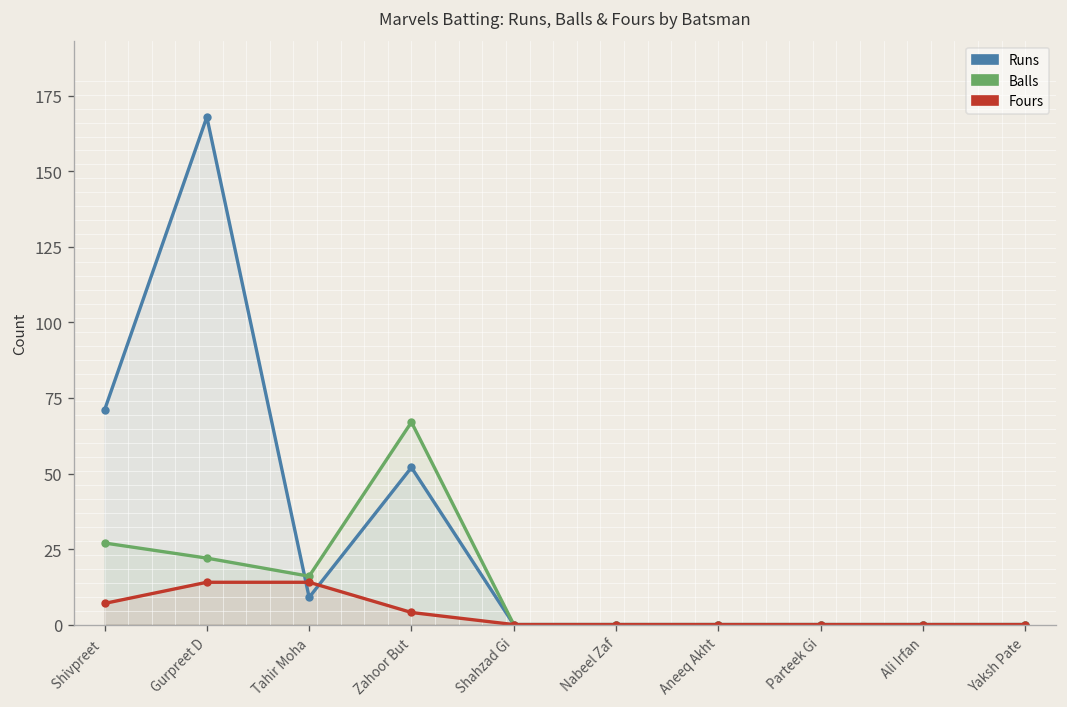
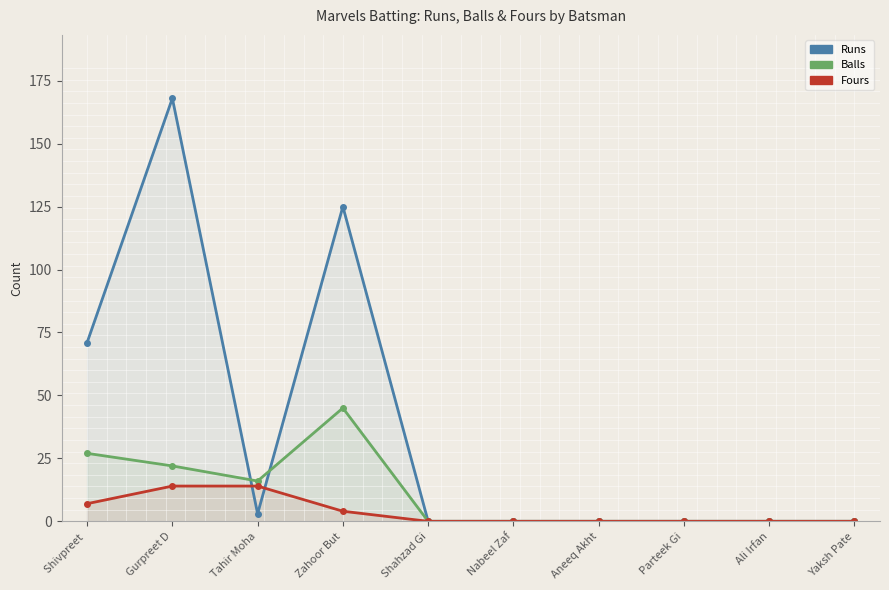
  {
    "Runs": {
      "Shivpreet": 71,
      "Gurpreet D": 168,
-     "Tahir Moha": 9,
-     "Zahoor But": 52
+     "Tahir Moha": 3,
+     "Zahoor But": 125
    },
    "Balls": {
      "Shivpreet": 27,
      "Gurpreet D": 22,
      "Tahir Moha": 16,
-     "Zahoor But": 67
+     "Zahoor But": 45
    },
    "Fours": {
      "Shivpreet": 7,
      "Gurpreet D": 14,
      "Tahir Moha": 14,
      "Zahoor But": 4
    }
  }
